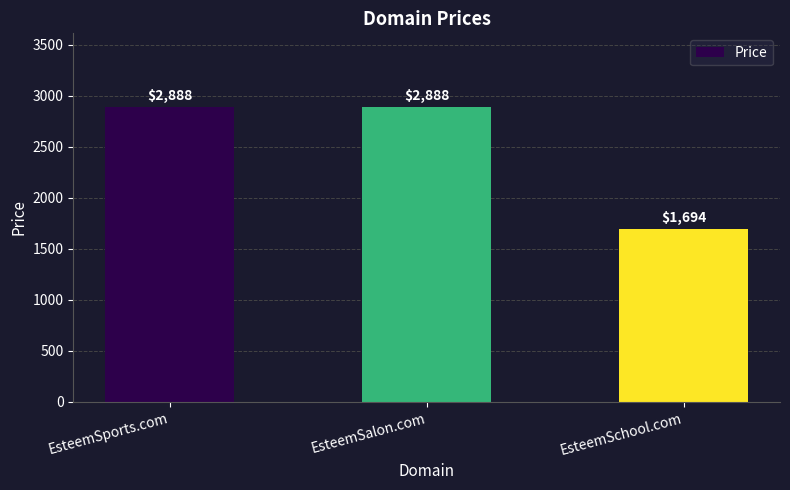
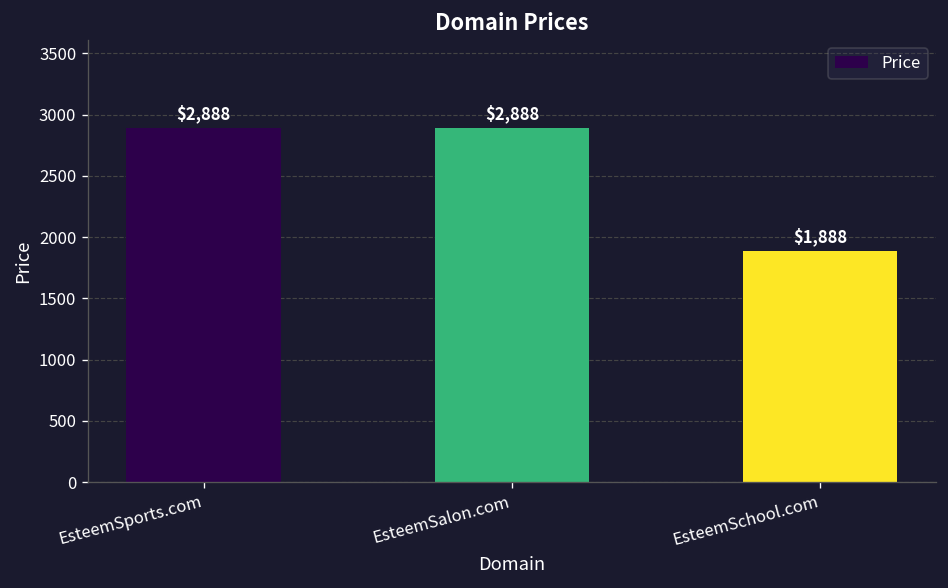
  {
    "EsteemSports.com": "$2,888",
    "EsteemSalon.com": "$2,888",
-   "EsteemSchool.com": "$1,694"
+   "EsteemSchool.com": "$1,888"
  }
